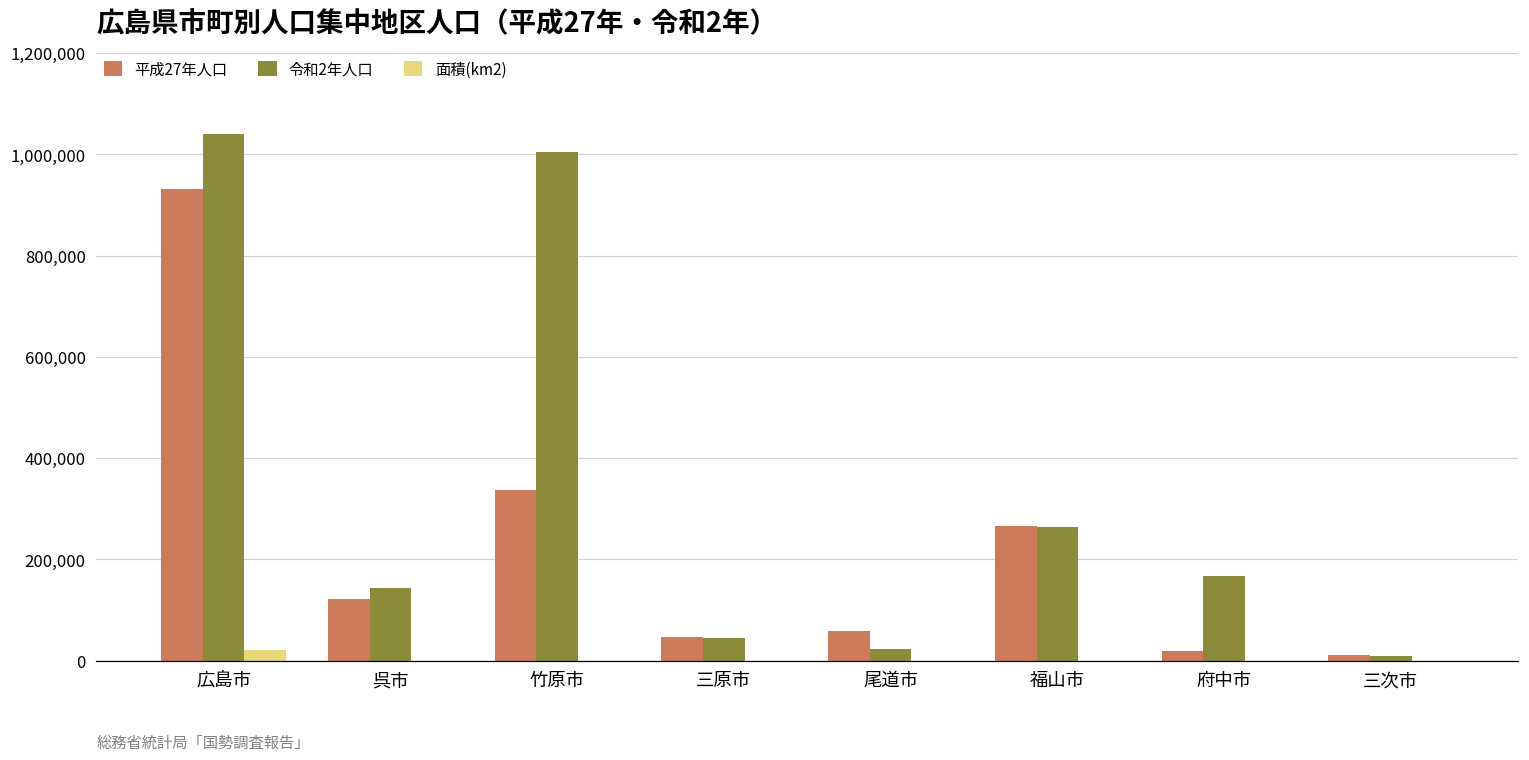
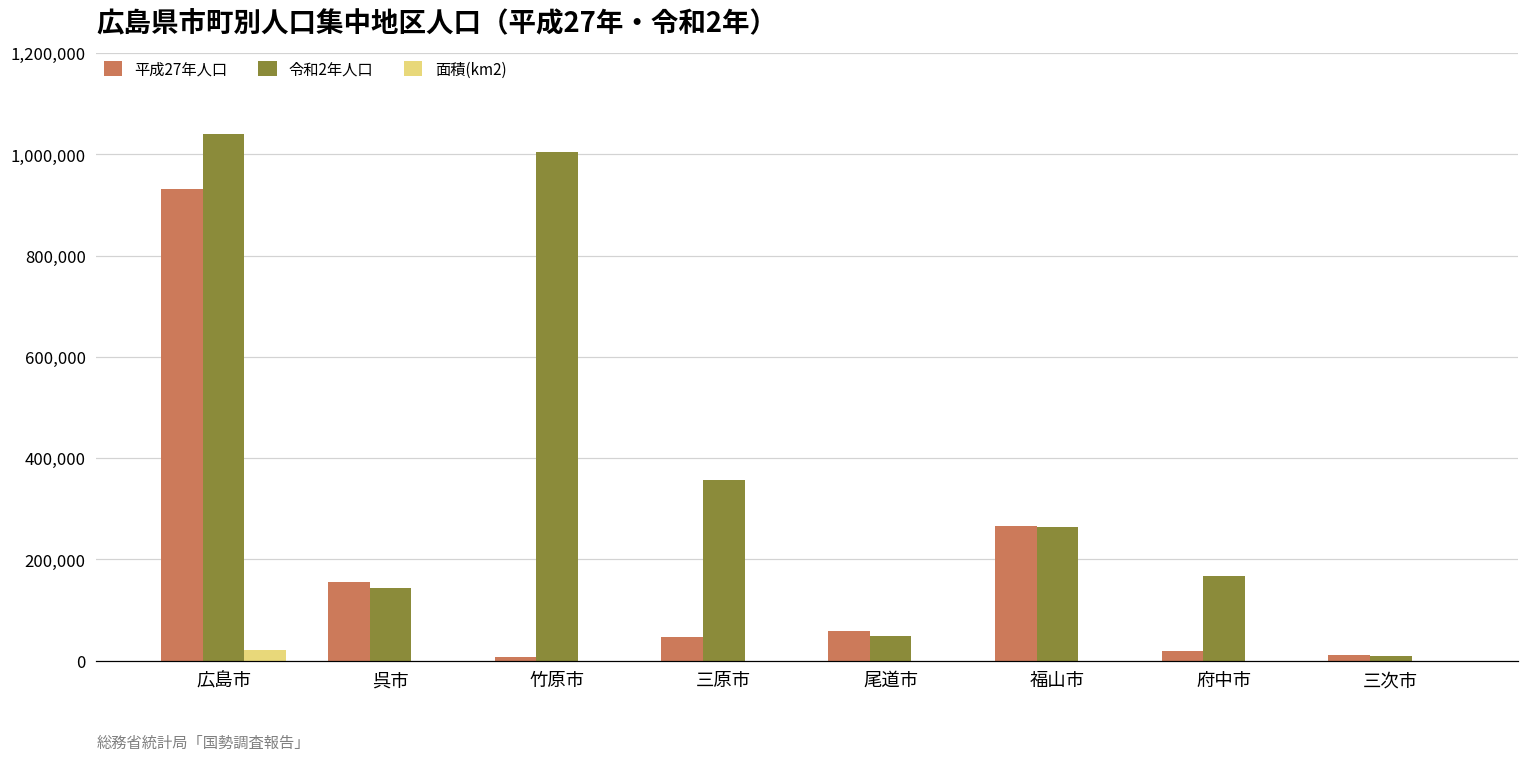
  {
    "平成27年人口": {
      "広島市": "930,000",
-     "呉市": "120,000",
-     "竹原市": "340,000",
+     "呉市": "160,000",
+     "竹原市": "10,000",
      "三原市": "50,000",
      "尾道市": "60,000",
      "福山市": "270,000",
      "府中市": "20,000",
      "三次市": "10,000"
    },
    "令和2年人口": {
      "広島市": "1,040,000",
      "呉市": "140,000",
      "竹原市": "1,000,000",
-     "三原市": "40,000",
-     "尾道市": "20,000",
+     "三原市": "360,000",
+     "尾道市": "50,000",
      "福山市": "260,000",
      "府中市": "170,000",
      "三次市": "10,000"
    },
    "面積(km2)": {
      "広島市": "20,000"
    }
  }
